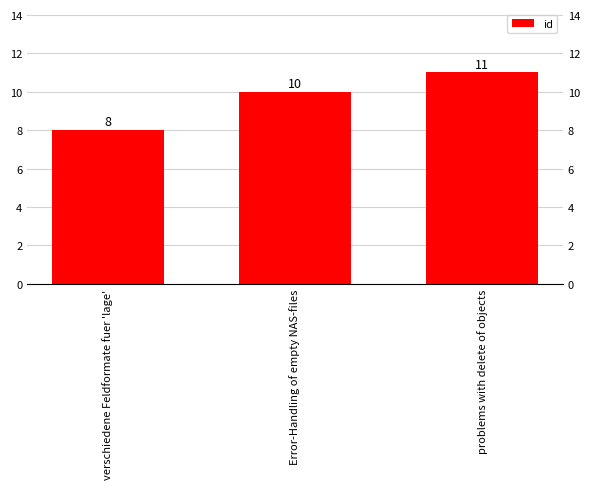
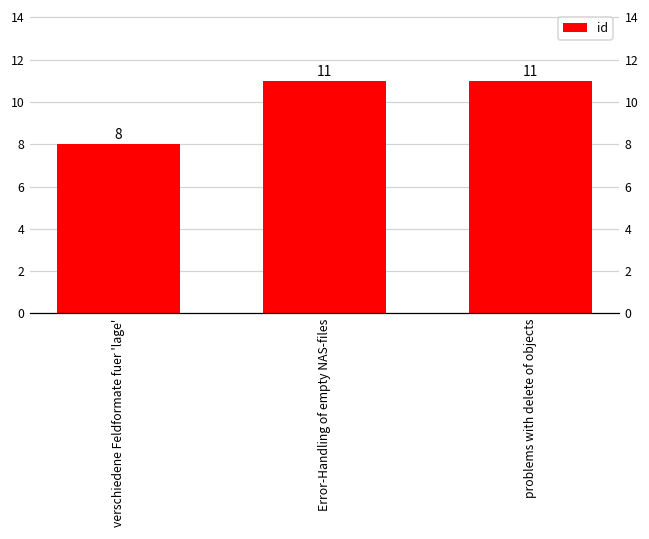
  {
    "verschiedene Feldformate fuer 'lage'": 8,
-   "Error-Handling of empty NAS-files": 10,
+   "Error-Handling of empty NAS-files": 11,
    "problems with delete of objects": 11
  }
